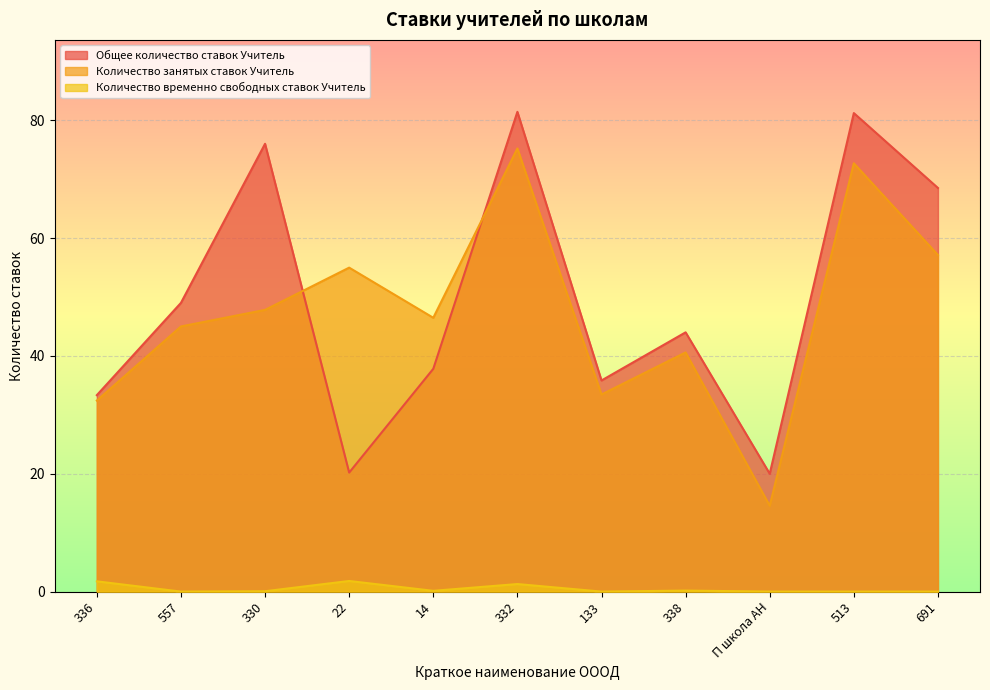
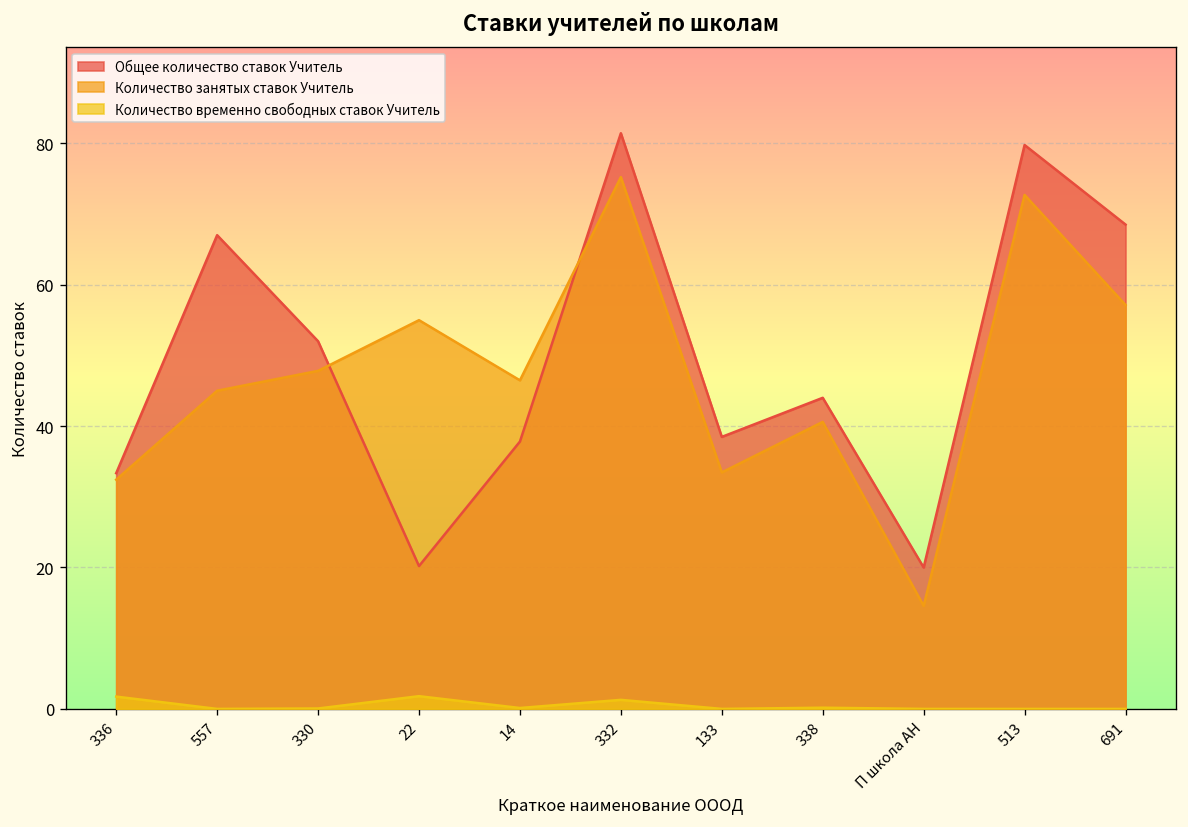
  {
    "Общее количество ставок Учитель": {
      "336": 33,
-     "557": 49,
-     "330": 76,
+     "557": 67,
+     "330": 52,
      "22": 20,
      "14": 38,
      "332": 81,
-     "133": 36,
+     "133": 38,
      "338": 44,
      "П школа АН": 20,
-     "513": 81,
+     "513": 80,
      "691": 69
    }
  }
